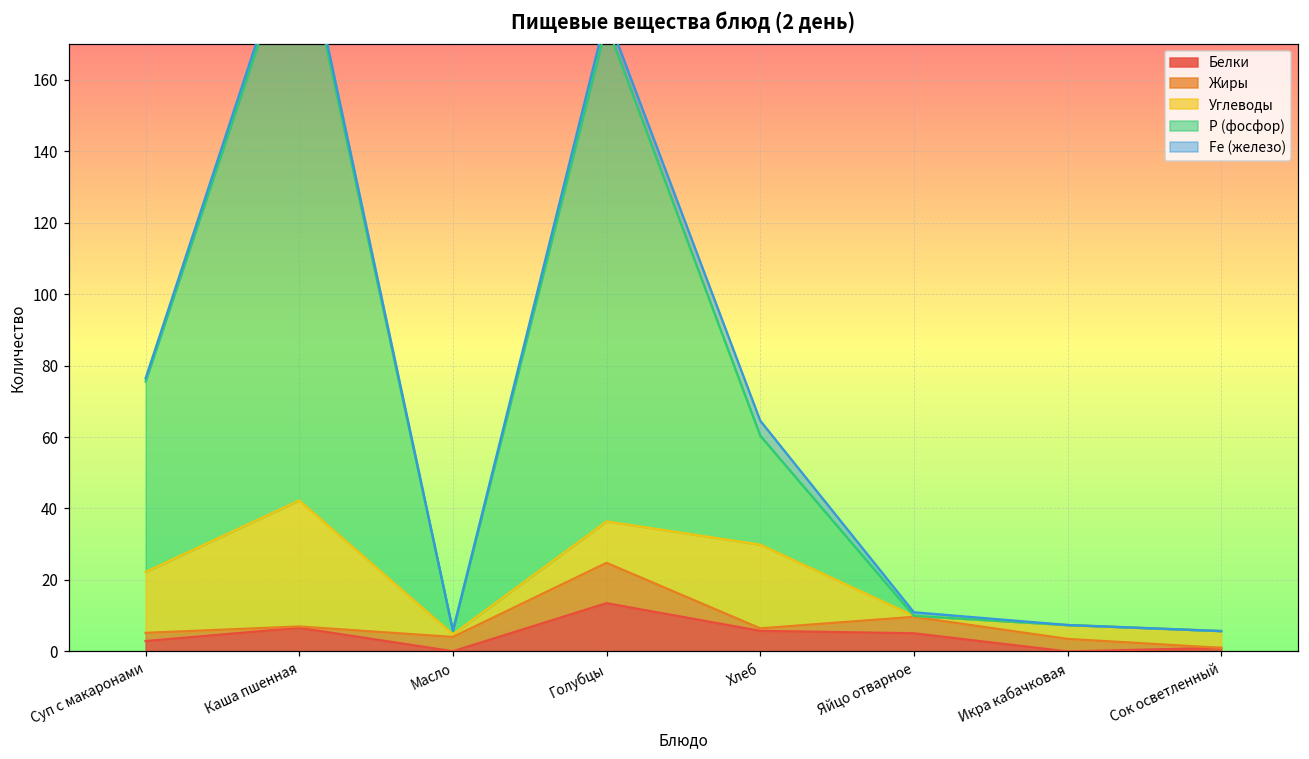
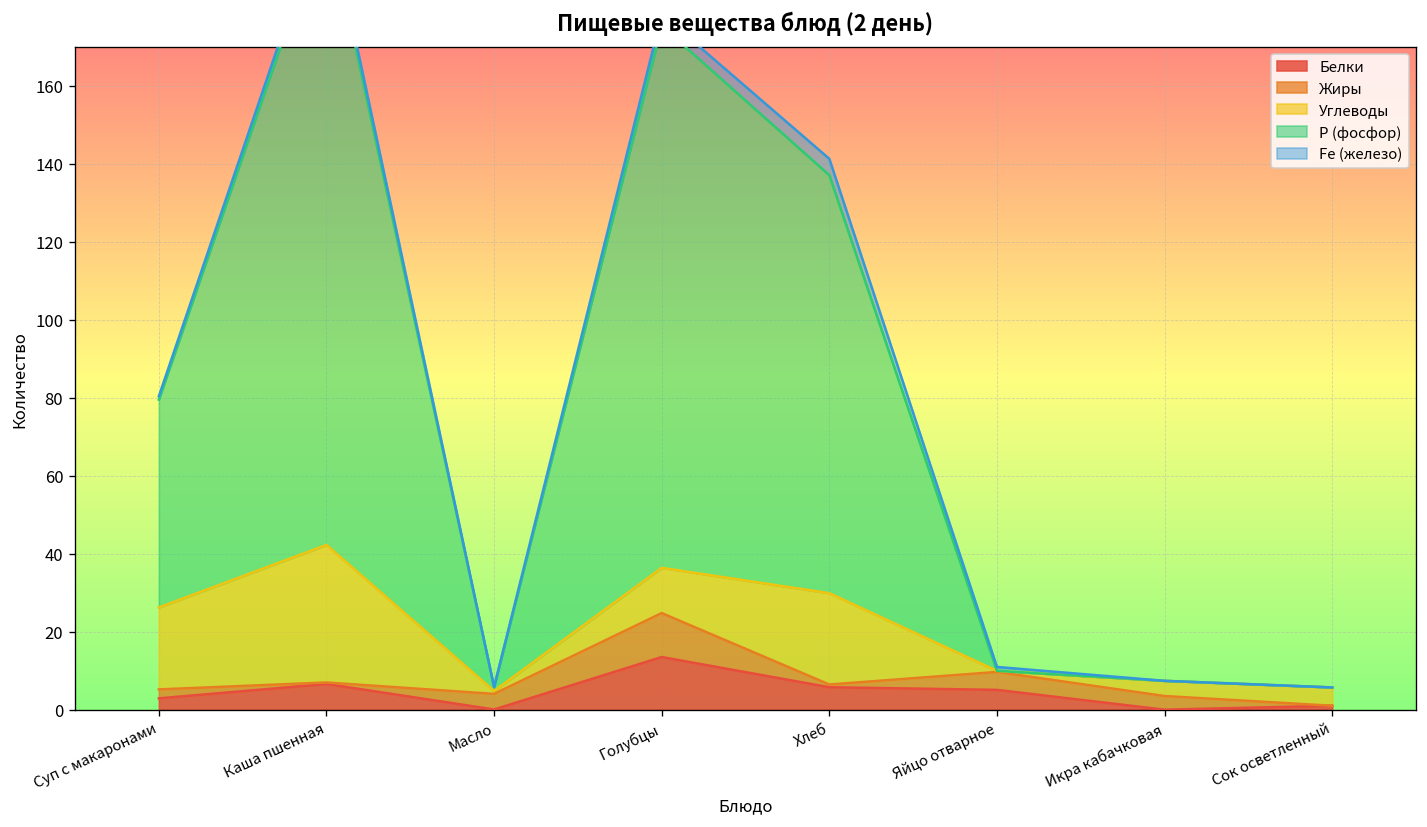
  {
    "Углеводы": {
-     "Суп с макаронами": 17,
+     "Суп с макаронами": 21,
      "Каша пшенная": 35,
      "Голубцы": 12,
      "Хлеб": 23
    },
    "Р (фосфор)": {
      "Суп с макаронами": 53,
-     "Хлеб": 31
+     "Хлеб": 107
    },
    "Fe (железо)": {
      "Суп с макаронами": 1,
      "Хлеб": 4,
      "Яйцо отварное": 1
    }
  }
